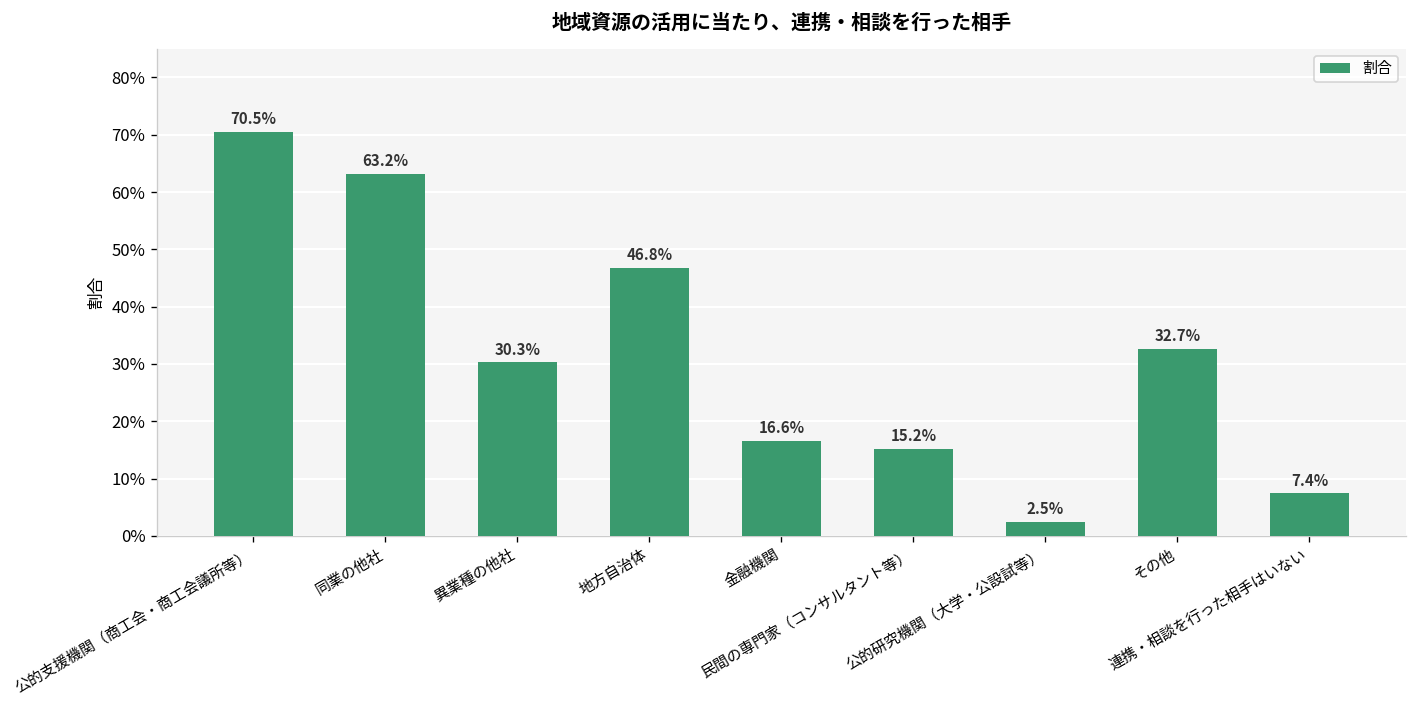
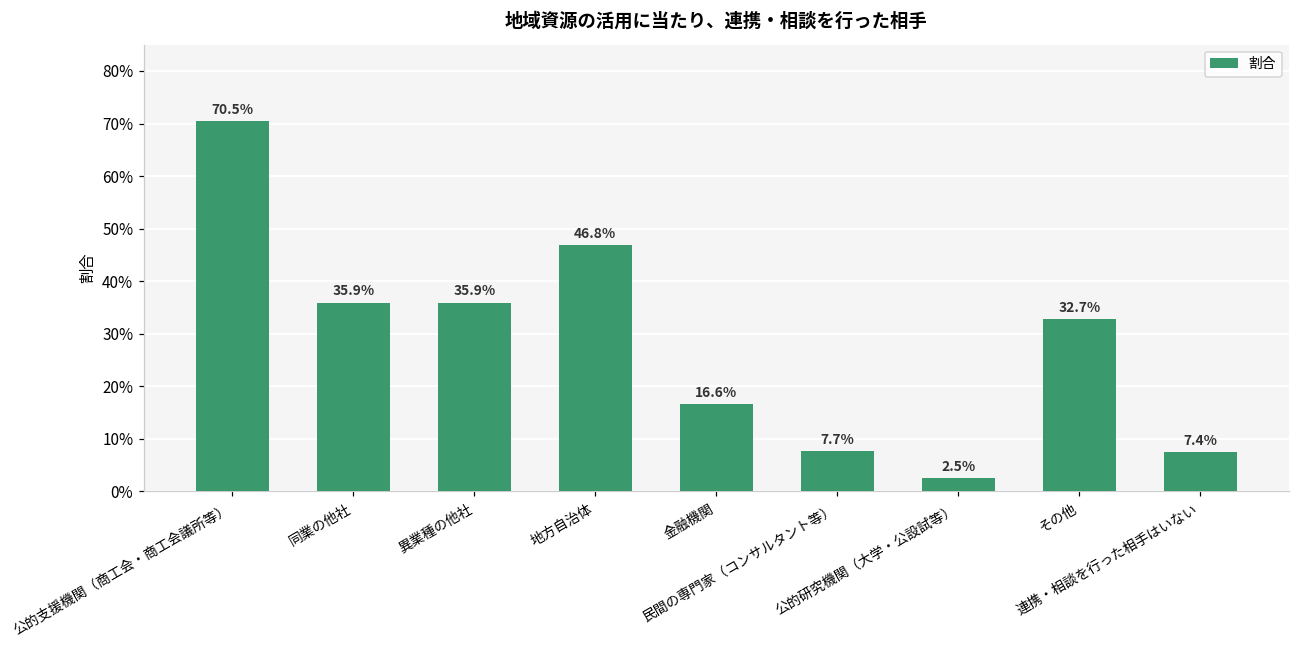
  {
    "公的支援機関（商工会・商工会議所等）": "70.5%",
-   "同業の他社": "63.2%",
-   "異業種の他社": "30.3%",
+   "同業の他社": "35.9%",
+   "異業種の他社": "35.9%",
    "地方自治体": "46.8%",
    "金融機関": "16.6%",
-   "民間の専門家（コンサルタント等）": "15.2%",
+   "民間の専門家（コンサルタント等）": "7.7%",
    "公的研究機関（大学・公設試等）": "2.5%",
    "その他": "32.7%",
    "連携・相談を行った相手はいない": "7.4%"
  }
